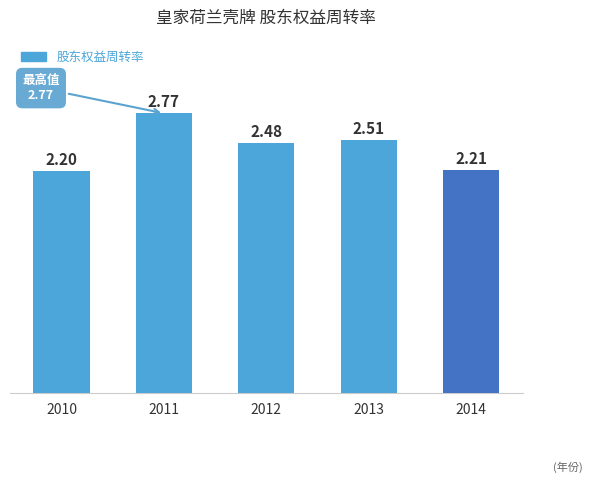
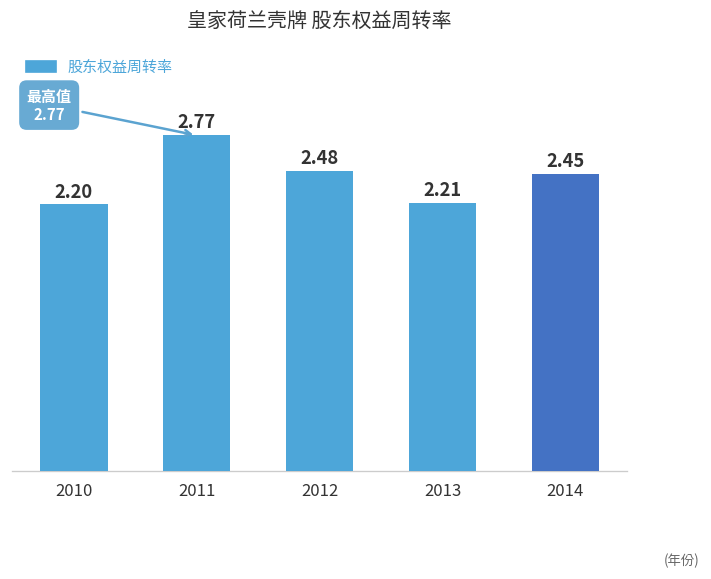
  {
    "2010": 2.20,
    "2011": 2.77,
    "2012": 2.48,
-   "2013": 2.51,
-   "2014": 2.21
+   "2013": 2.21,
+   "2014": 2.45
  }
